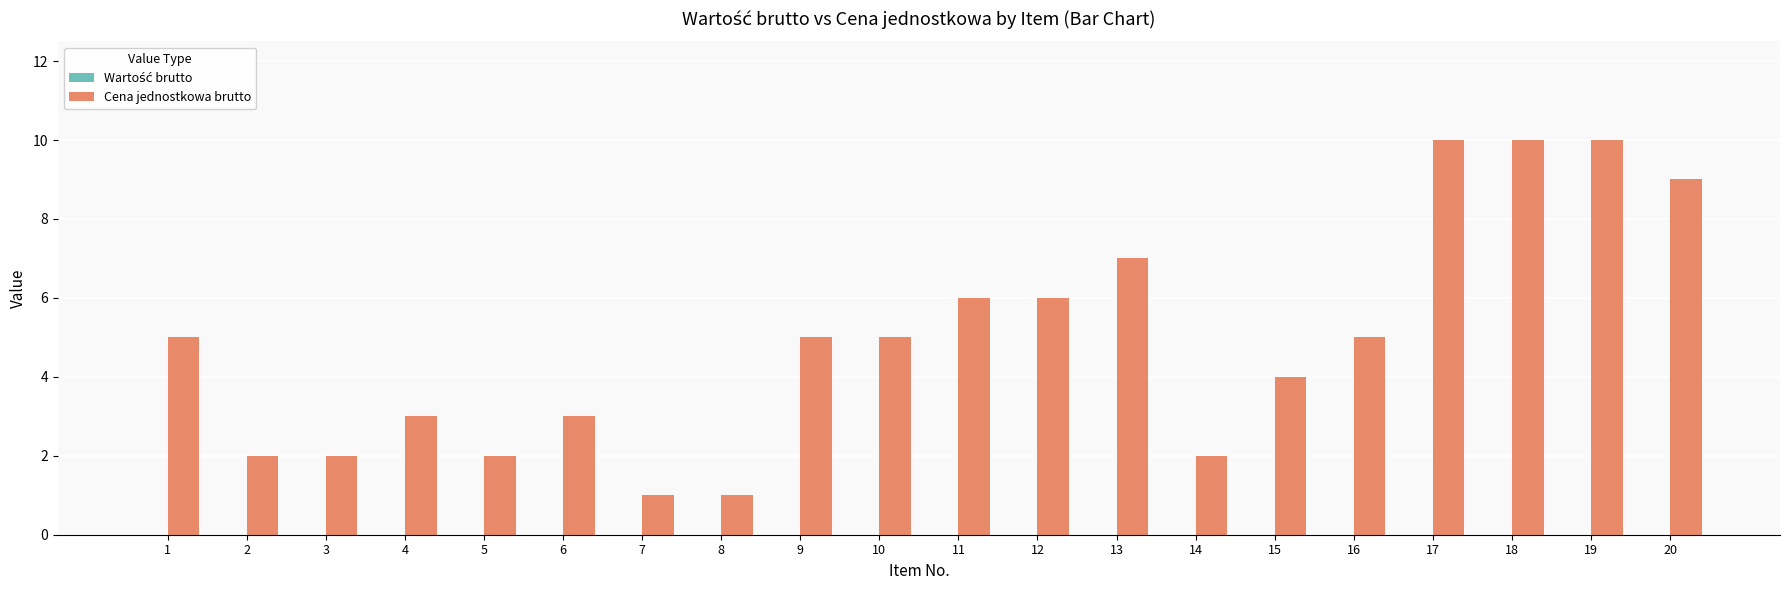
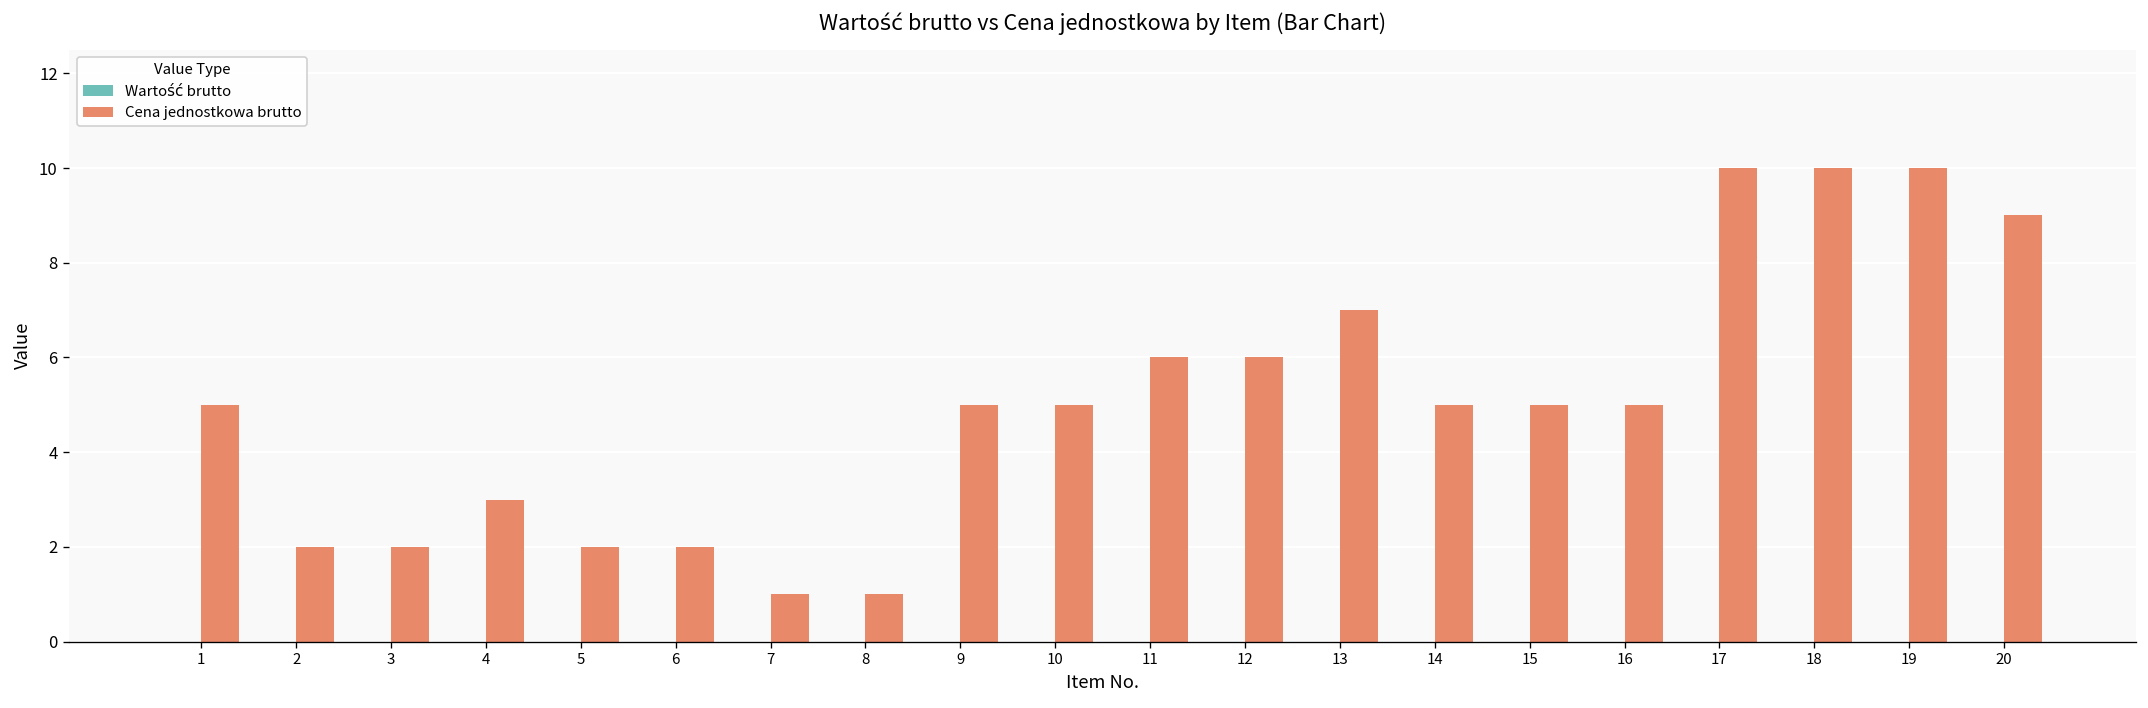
  {
    "Wartość brutto": {
      "1": 0,
      "2": 0,
      "3": 0,
      "4": 0,
      "5": 0,
      "6": 0,
      "7": 0,
      "8": 0,
      "9": 0,
      "10": 0,
      "11": 0,
      "12": 0,
      "13": 0,
      "14": 0,
      "15": 0,
      "16": 0,
      "17": 0,
      "18": 0,
      "19": 0,
      "20": 0
    },
    "Cena jednostkowa brutto": {
      "1": 5,
      "2": 2,
      "3": 2,
      "4": 3,
      "5": 2,
-     "6": 3,
+     "6": 2,
      "7": 1,
      "8": 1,
      "9": 5,
      "10": 5,
      "11": 6,
      "12": 6,
      "13": 7,
-     "14": 2,
-     "15": 4,
+     "14": 5,
+     "15": 5,
      "16": 5,
      "17": 10,
      "18": 10,
      "19": 10,
      "20": 9
    }
  }
